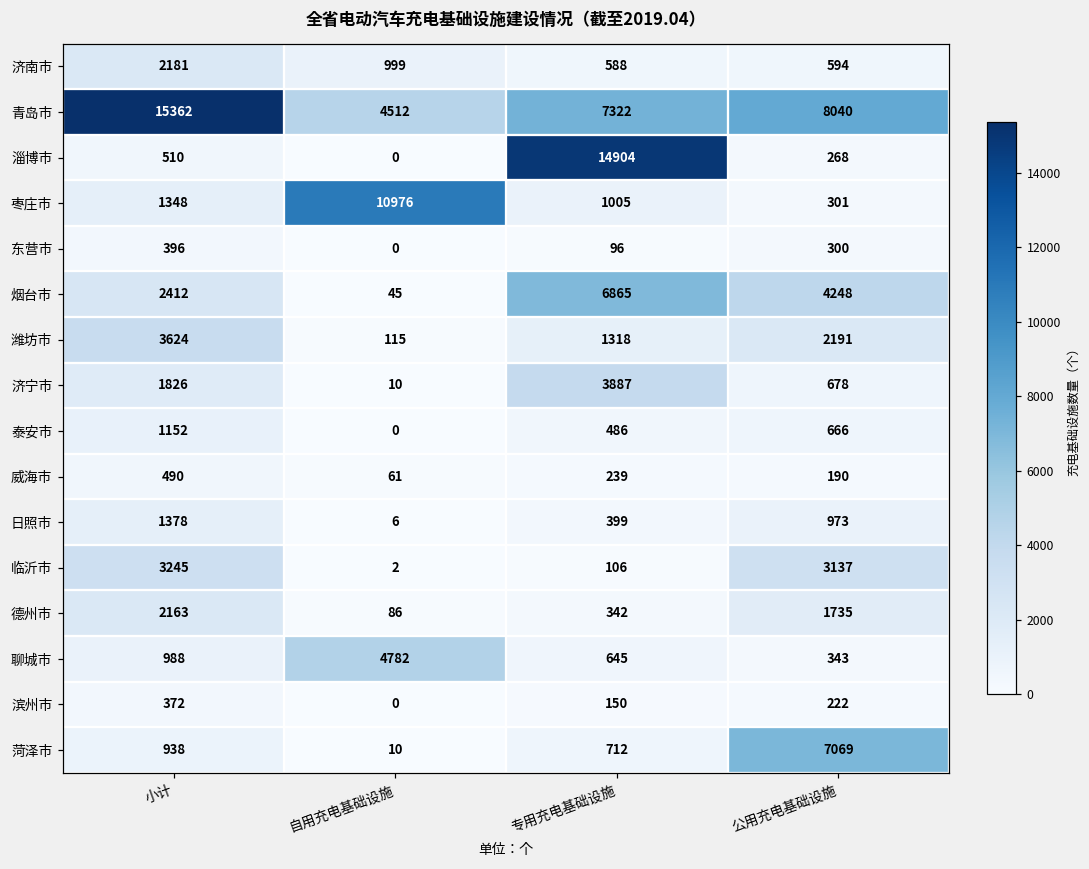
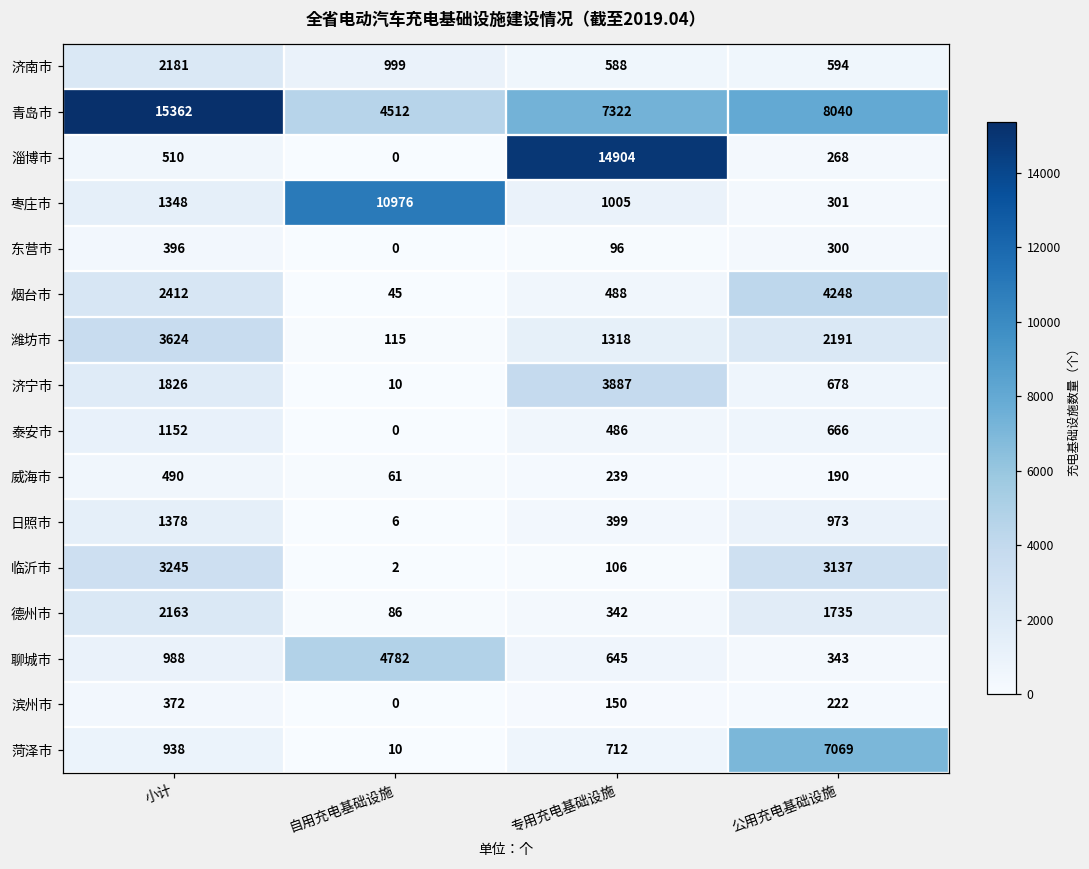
  {
    "济南市": {
      "小计": 2181,
      "自用充电基础设施": 999,
      "专用充电基础设施": 588,
      "公用充电基础设施": 594
    },
    "青岛市": {
      "小计": 15362,
      "自用充电基础设施": 4512,
      "专用充电基础设施": 7322,
      "公用充电基础设施": 8040
    },
    "淄博市": {
      "小计": 510,
      "自用充电基础设施": 0,
      "专用充电基础设施": 14904,
      "公用充电基础设施": 268
    },
    "枣庄市": {
      "小计": 1348,
      "自用充电基础设施": 10976,
      "专用充电基础设施": 1005,
      "公用充电基础设施": 301
    },
    "东营市": {
      "小计": 396,
      "自用充电基础设施": 0,
      "专用充电基础设施": 96,
      "公用充电基础设施": 300
    },
    "烟台市": {
      "小计": 2412,
      "自用充电基础设施": 45,
-     "专用充电基础设施": 6865,
+     "专用充电基础设施": 488,
      "公用充电基础设施": 4248
    },
    "潍坊市": {
      "小计": 3624,
      "自用充电基础设施": 115,
      "专用充电基础设施": 1318,
      "公用充电基础设施": 2191
    },
    "济宁市": {
      "小计": 1826,
      "自用充电基础设施": 10,
      "专用充电基础设施": 3887,
      "公用充电基础设施": 678
    },
    "泰安市": {
      "小计": 1152,
      "自用充电基础设施": 0,
      "专用充电基础设施": 486,
      "公用充电基础设施": 666
    },
    "威海市": {
      "小计": 490,
      "自用充电基础设施": 61,
      "专用充电基础设施": 239,
      "公用充电基础设施": 190
    },
    "日照市": {
      "小计": 1378,
      "自用充电基础设施": 6,
      "专用充电基础设施": 399,
      "公用充电基础设施": 973
    },
    "临沂市": {
      "小计": 3245,
      "自用充电基础设施": 2,
      "专用充电基础设施": 106,
      "公用充电基础设施": 3137
    },
    "德州市": {
      "小计": 2163,
      "自用充电基础设施": 86,
      "专用充电基础设施": 342,
      "公用充电基础设施": 1735
    },
    "聊城市": {
      "小计": 988,
      "自用充电基础设施": 4782,
      "专用充电基础设施": 645,
      "公用充电基础设施": 343
    },
    "滨州市": {
      "小计": 372,
      "自用充电基础设施": 0,
      "专用充电基础设施": 150,
      "公用充电基础设施": 222
    },
    "菏泽市": {
      "小计": 938,
      "自用充电基础设施": 10,
      "专用充电基础设施": 712,
      "公用充电基础设施": 7069
    }
  }
